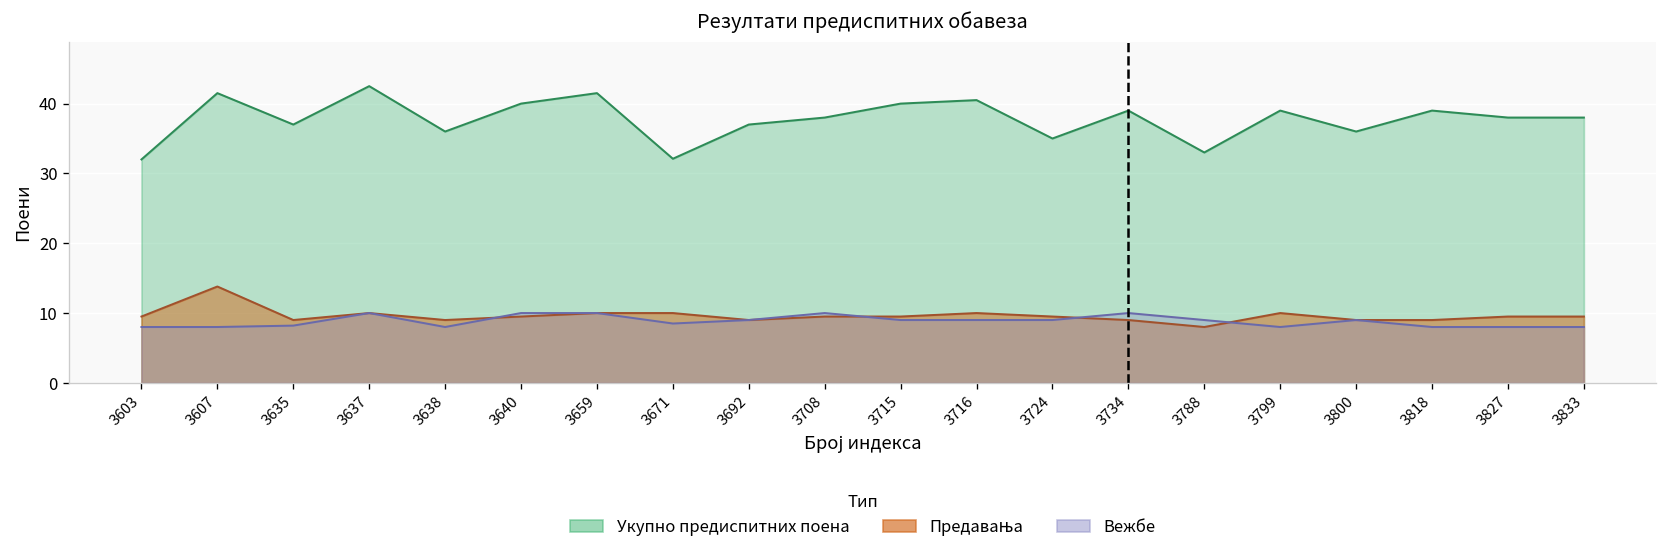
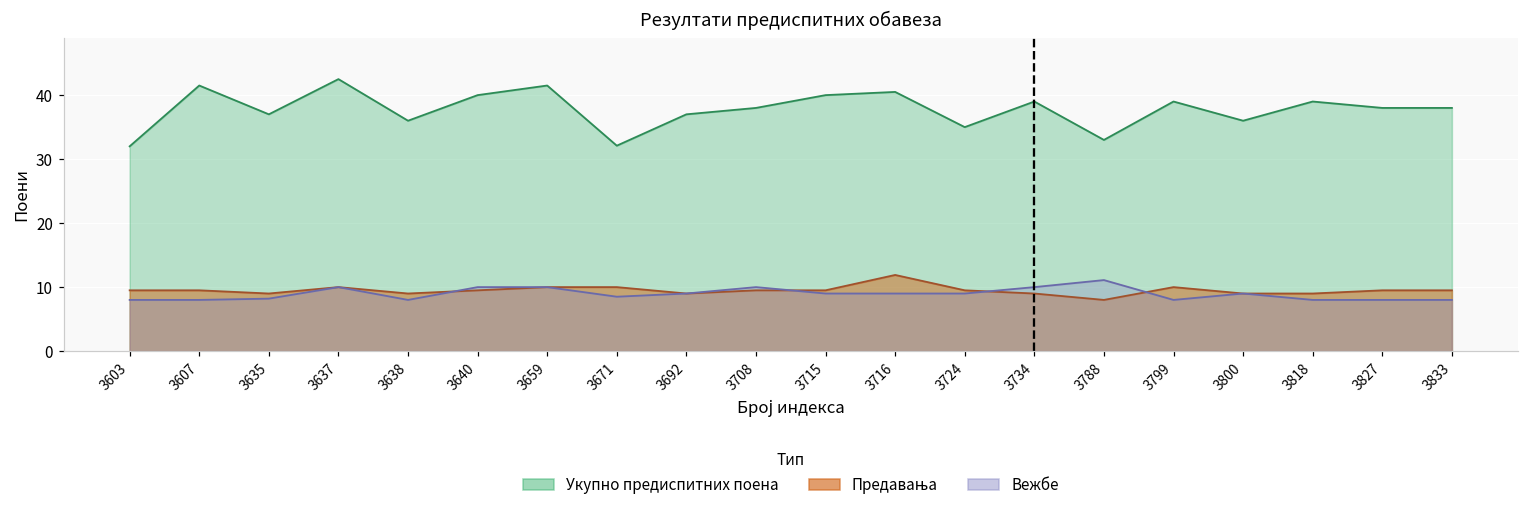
  {
    "Укупно предиспитних поена": {
      "3603": 32,
      "3607": 42,
      "3635": 37,
      "3637": 43,
      "3638": 36,
      "3640": 40,
      "3659": 42,
      "3671": 32,
      "3692": 37,
      "3708": 38,
      "3715": 40,
      "3716": 41,
      "3724": 35,
      "3734": 39,
      "3788": 33,
      "3799": 39,
      "3800": 36,
      "3818": 39,
      "3827": 38,
      "3833": 38
    },
    "Предавања": {
      "3603": 10,
-     "3607": 14,
+     "3607": 10,
      "3635": 9,
      "3638": 9,
      "3640": 10,
      "3671": 10,
      "3708": 10,
      "3715": 10,
-     "3716": 10,
+     "3716": 12,
      "3724": 10,
      "3734": 9,
      "3788": 8,
      "3799": 10,
      "3818": 9,
      "3827": 10,
      "3833": 10
    },
    "Вежбе": {
      "3603": 8,
      "3607": 8,
      "3635": 8,
      "3638": 8,
      "3640": 10,
      "3671": 9,
      "3708": 10,
      "3715": 9,
      "3716": 9,
      "3724": 9,
      "3734": 10,
-     "3788": 9,
+     "3788": 11,
      "3799": 8,
      "3818": 8,
      "3827": 8,
      "3833": 8
    }
  }
